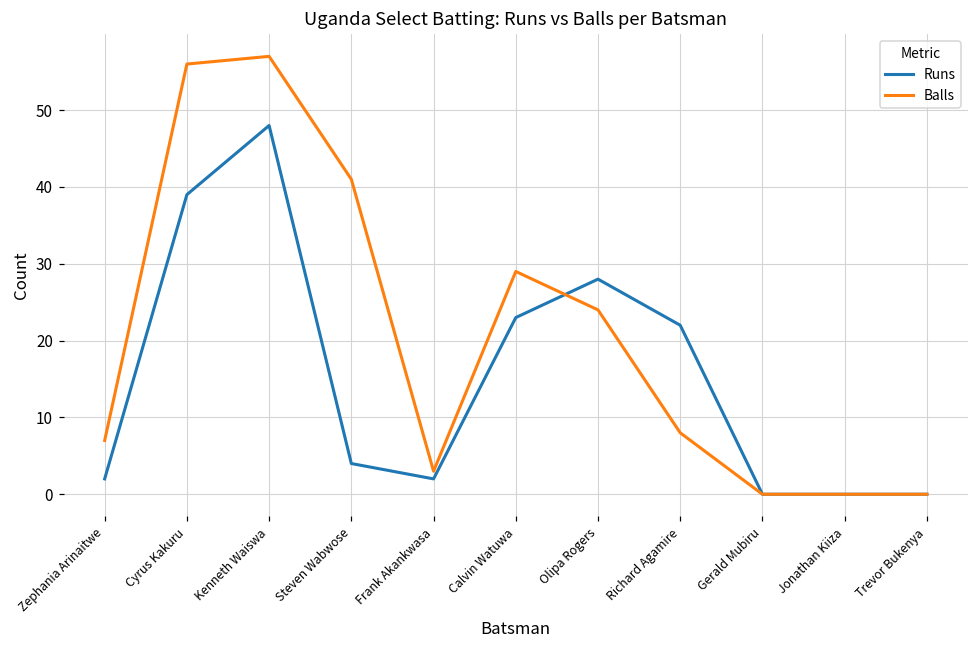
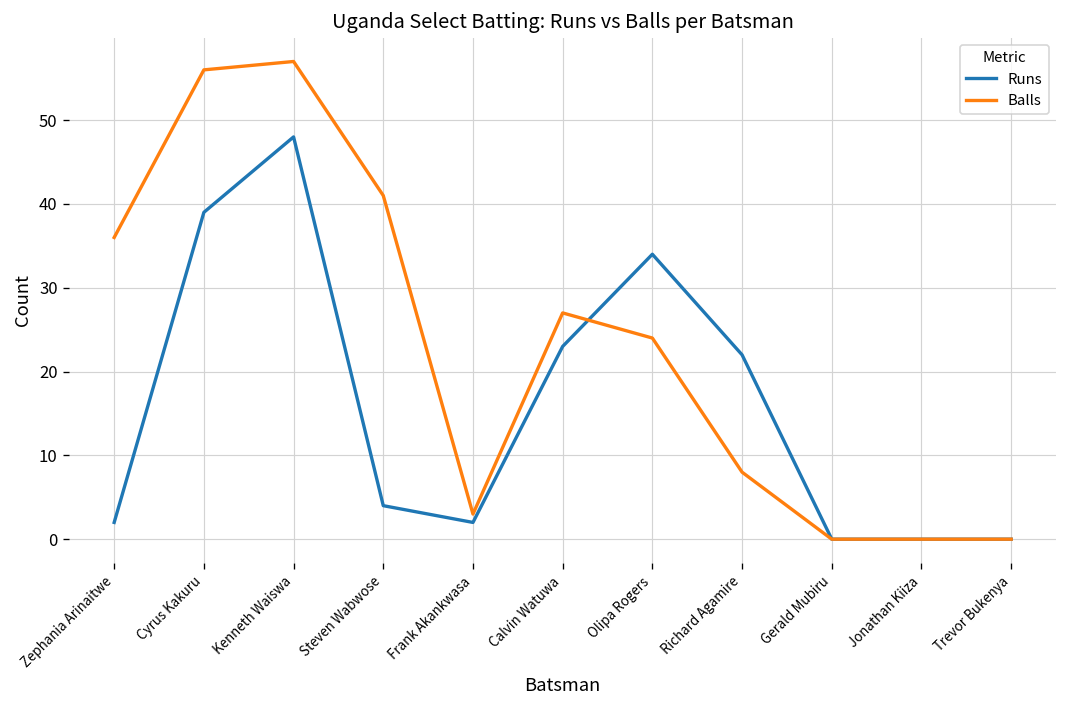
  {
    "Runs": {
      "Zephania Arinaitwe": 2,
      "Cyrus Kakuru": 39,
      "Kenneth Waiswa": 48,
      "Steven Wabwose": 4,
      "Frank Akankwasa": 2,
      "Calvin Watuwa": 23,
-     "Olipa Rogers": 28,
+     "Olipa Rogers": 34,
      "Richard Agamire": 22
    },
    "Balls": {
-     "Zephania Arinaitwe": 7,
+     "Zephania Arinaitwe": 36,
      "Cyrus Kakuru": 56,
      "Kenneth Waiswa": 57,
      "Steven Wabwose": 41,
      "Frank Akankwasa": 3,
-     "Calvin Watuwa": 29,
+     "Calvin Watuwa": 27,
      "Olipa Rogers": 24,
      "Richard Agamire": 8
    }
  }
